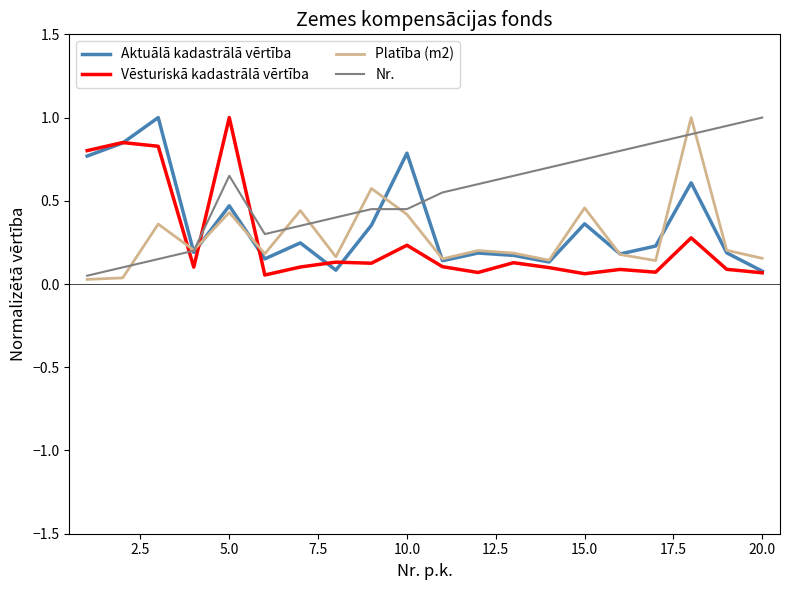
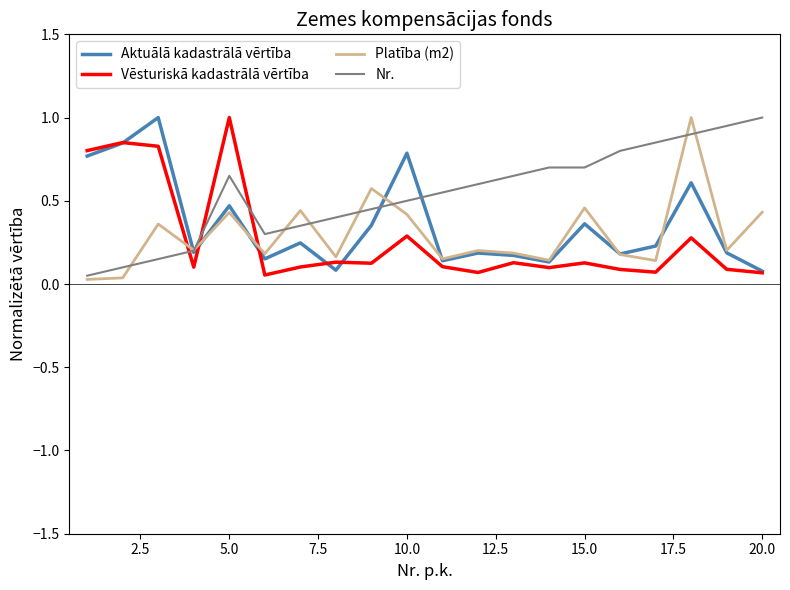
  {
    "Aktuālā kadastrālā vērtība": {
      "5.0": 0.47,
      "10.0": 0.79,
      "15.0": 0.36
    },
    "Vēsturiskā kadastrālā vērtība": {
      "5.0": 1.00,
-     "10.0": 0.23,
-     "15.0": 0.06
+     "10.0": 0.29,
+     "15.0": 0.13
    },
    "Platība (m2)": {
      "5.0": 0.43,
      "10.0": 0.42,
      "15.0": 0.46,
-     "20.0": 0.15
+     "20.0": 0.43
    },
    "Nr.": {
      "5.0": 0.65,
-     "10.0": 0.45,
-     "15.0": 0.75,
+     "10.0": 0.50,
+     "15.0": 0.70,
      "20.0": 1.00
    }
  }
